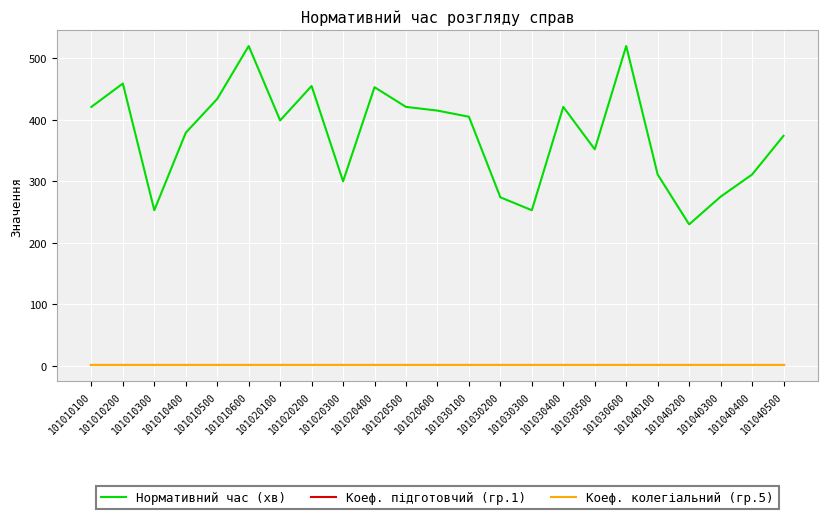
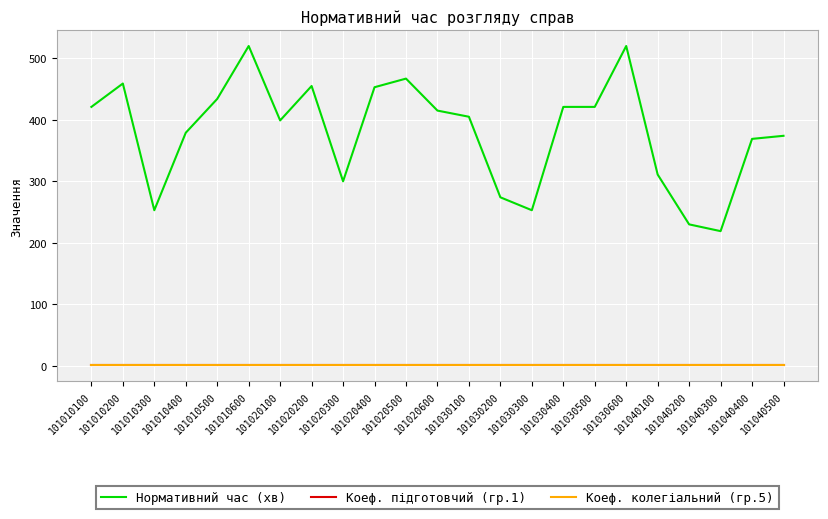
  {
    "Нормативний час (хв)": {
      "101010100": 420,
      "101010200": 460,
      "101010300": 250,
      "101010400": 380,
      "101010500": 430,
      "101010600": 520,
      "101020100": 400,
      "101020200": 460,
      "101020300": 300,
      "101020400": 450,
-     "101020500": 420,
+     "101020500": 470,
      "101020600": 420,
      "101030100": 410,
      "101030200": 270,
      "101030300": 250,
      "101030400": 420,
-     "101030500": 350,
+     "101030500": 420,
      "101030600": 520,
      "101040100": 310,
      "101040200": 230,
-     "101040300": 280,
-     "101040400": 310,
+     "101040300": 220,
+     "101040400": 370,
      "101040500": 370
    },
    "Коеф. колегіальний (гр.5)": {
      "101010100": 0,
      "101010200": 0,
      "101010300": 0,
      "101010400": 0,
      "101010500": 0,
      "101010600": 0,
      "101020100": 0,
      "101020200": 0,
      "101020300": 0,
      "101020400": 0,
      "101020500": 0,
      "101020600": 0,
      "101030100": 0,
      "101030200": 0,
      "101030300": 0,
      "101030400": 0,
      "101030500": 0,
      "101030600": 0,
      "101040100": 0,
      "101040200": 0,
      "101040300": 0,
      "101040400": 0,
      "101040500": 0
    }
  }
